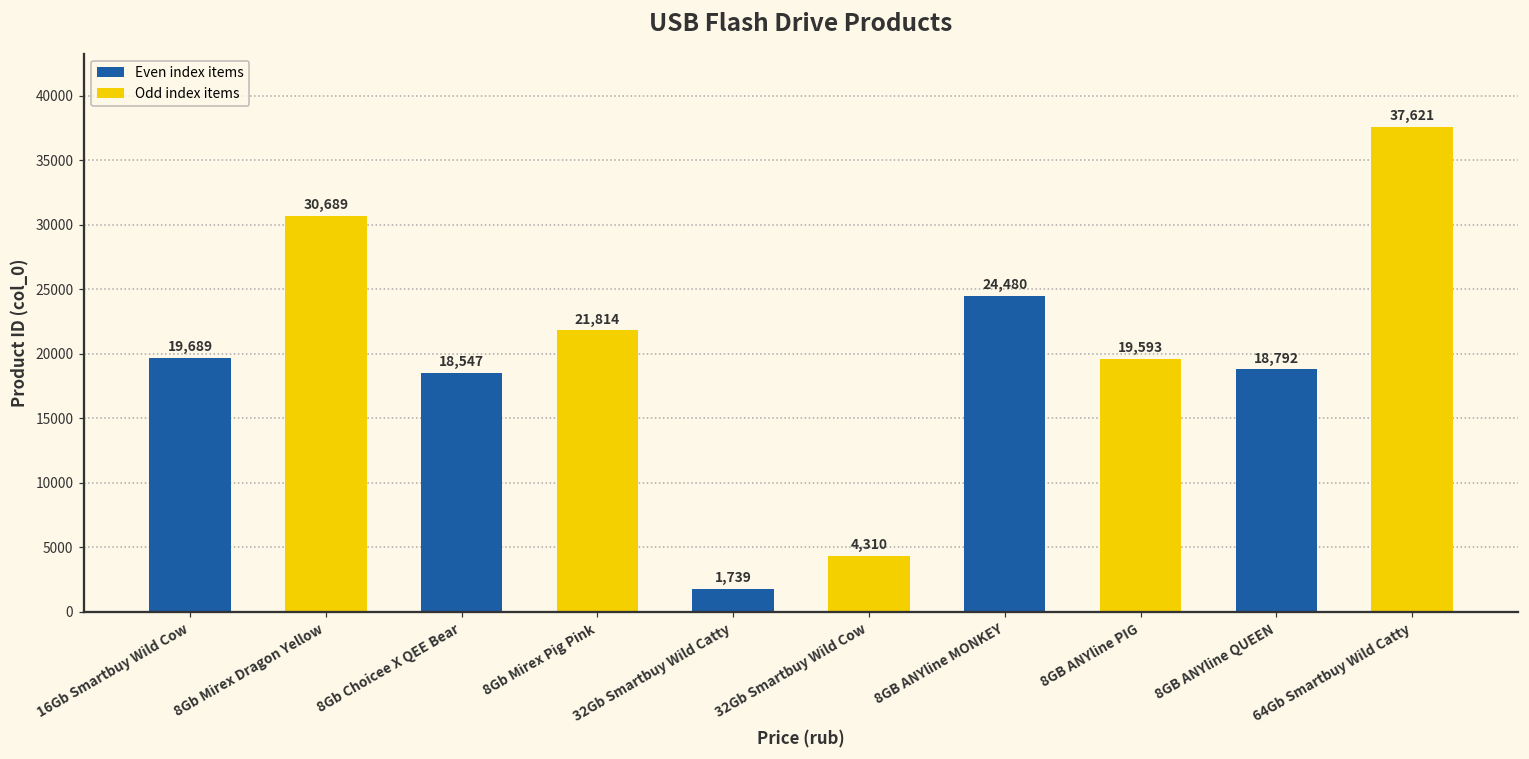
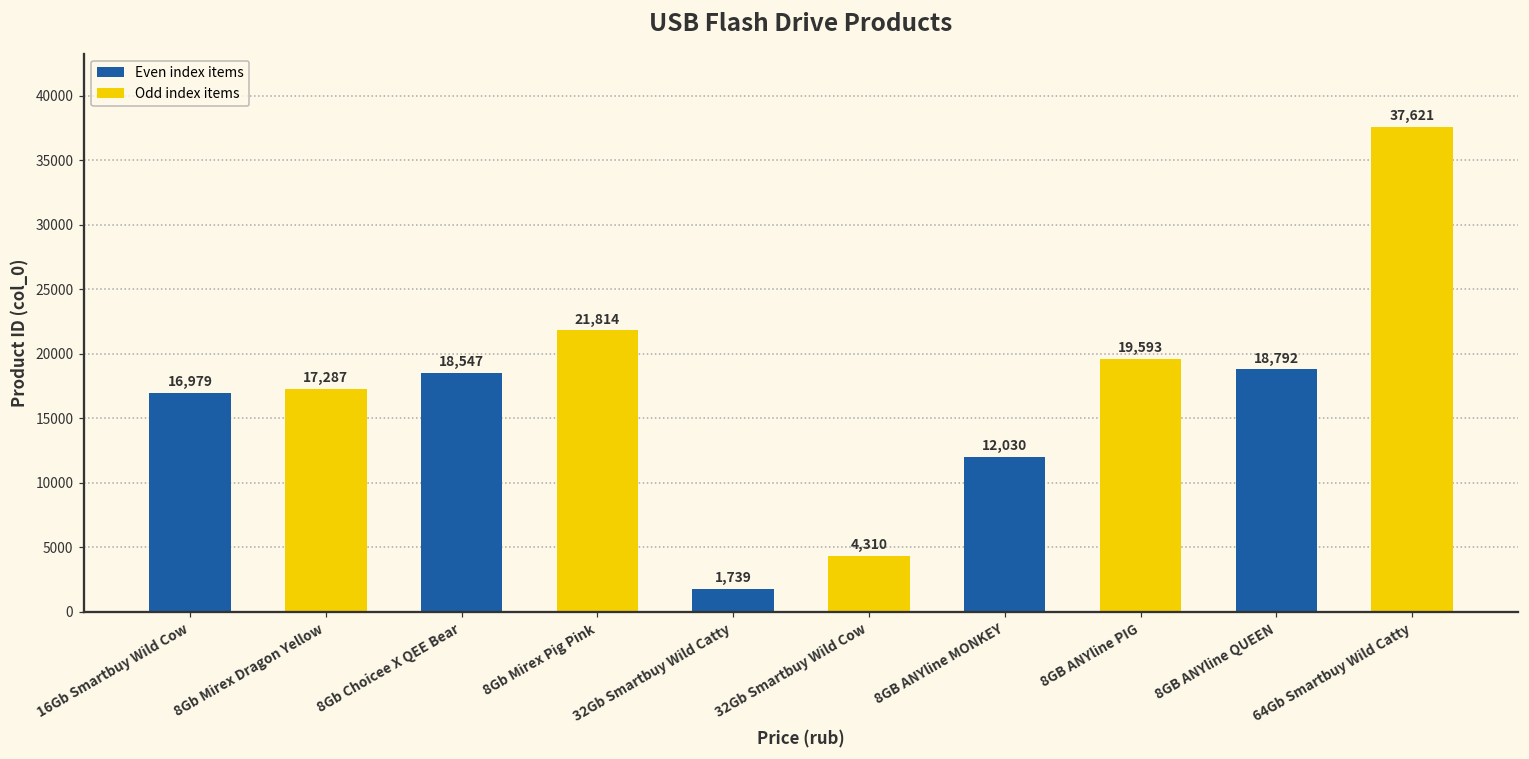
  {
-   "16Gb Smartbuy Wild Cow": "19,689",
-   "8Gb Mirex Dragon Yellow": "30,689",
+   "16Gb Smartbuy Wild Cow": "16,979",
+   "8Gb Mirex Dragon Yellow": "17,287",
    "8Gb Choicee X QEE Bear": "18,547",
    "8Gb Mirex Pig Pink": "21,814",
    "32Gb Smartbuy Wild Catty": "1,739",
    "32Gb Smartbuy Wild Cow": "4,310",
-   "8GB ANYline MONKEY": "24,480",
+   "8GB ANYline MONKEY": "12,030",
    "8GB ANYline PIG": "19,593",
    "8GB ANYline QUEEN": "18,792",
    "64Gb Smartbuy Wild Catty": "37,621"
  }
